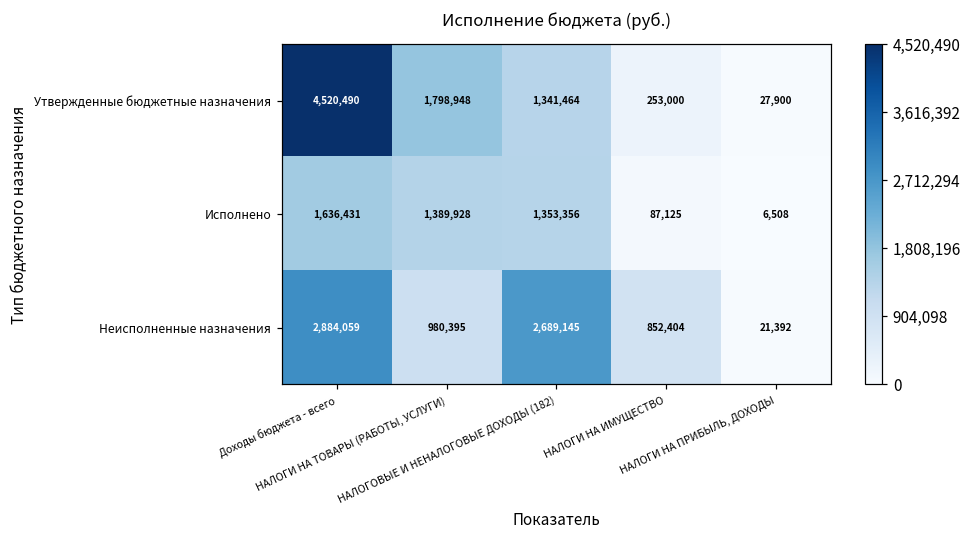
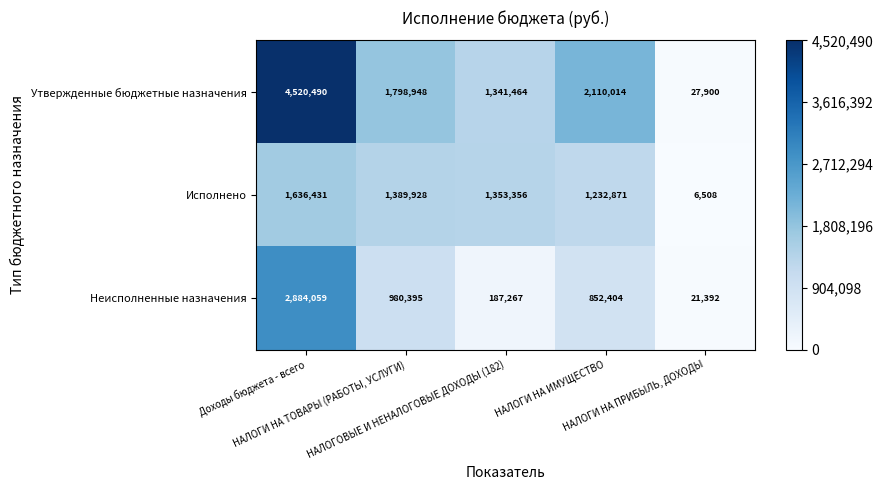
  {
    "Утвержденные бюджетные назначения": {
      "Доходы бюджета - всего": "4,520,490",
      "НАЛОГИ НА ТОВАРЫ (РАБОТЫ, УСЛУГИ)": "1,798,948",
      "НАЛОГОВЫЕ И НЕНАЛОГОВЫЕ ДОХОДЫ (182)": "1,341,464",
-     "НАЛОГИ НА ИМУЩЕСТВО": "253,000",
+     "НАЛОГИ НА ИМУЩЕСТВО": "2,110,014",
      "НАЛОГИ НА ПРИБЫЛЬ, ДОХОДЫ": "27,900"
    },
    "Исполнено": {
      "Доходы бюджета - всего": "1,636,431",
      "НАЛОГИ НА ТОВАРЫ (РАБОТЫ, УСЛУГИ)": "1,389,928",
      "НАЛОГОВЫЕ И НЕНАЛОГОВЫЕ ДОХОДЫ (182)": "1,353,356",
-     "НАЛОГИ НА ИМУЩЕСТВО": "87,125",
+     "НАЛОГИ НА ИМУЩЕСТВО": "1,232,871",
      "НАЛОГИ НА ПРИБЫЛЬ, ДОХОДЫ": "6,508"
    },
    "Неисполненные назначения": {
      "Доходы бюджета - всего": "2,884,059",
      "НАЛОГИ НА ТОВАРЫ (РАБОТЫ, УСЛУГИ)": "980,395",
-     "НАЛОГОВЫЕ И НЕНАЛОГОВЫЕ ДОХОДЫ (182)": "2,689,145",
+     "НАЛОГОВЫЕ И НЕНАЛОГОВЫЕ ДОХОДЫ (182)": "187,267",
      "НАЛОГИ НА ИМУЩЕСТВО": "852,404",
      "НАЛОГИ НА ПРИБЫЛЬ, ДОХОДЫ": "21,392"
    }
  }
